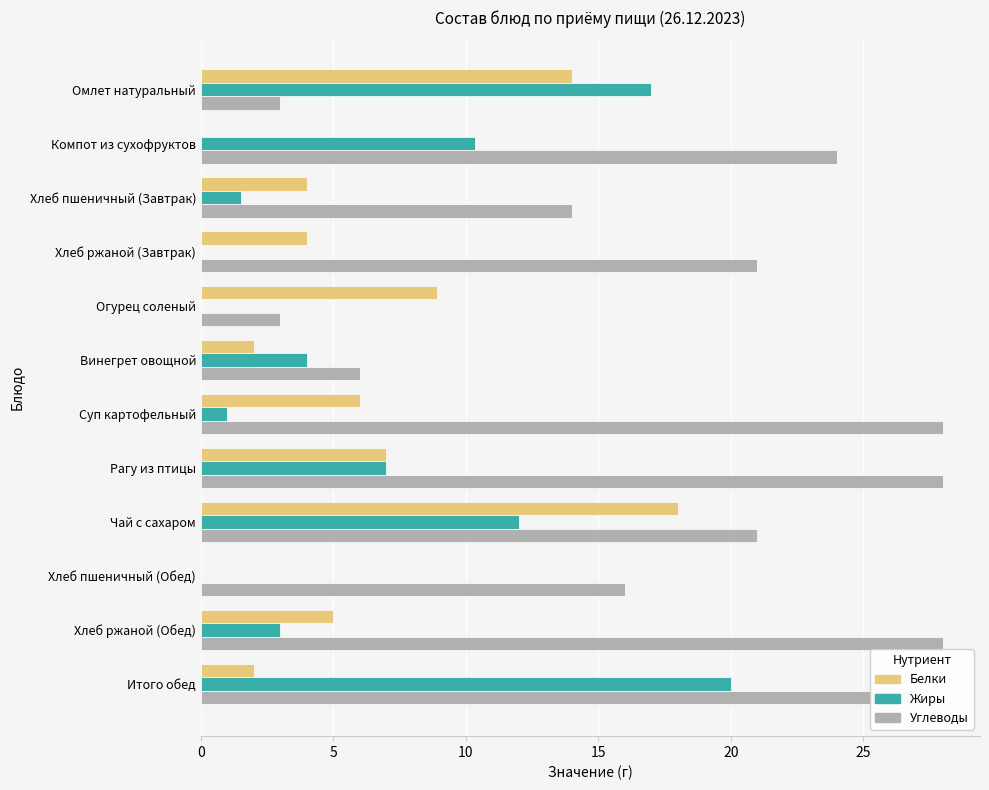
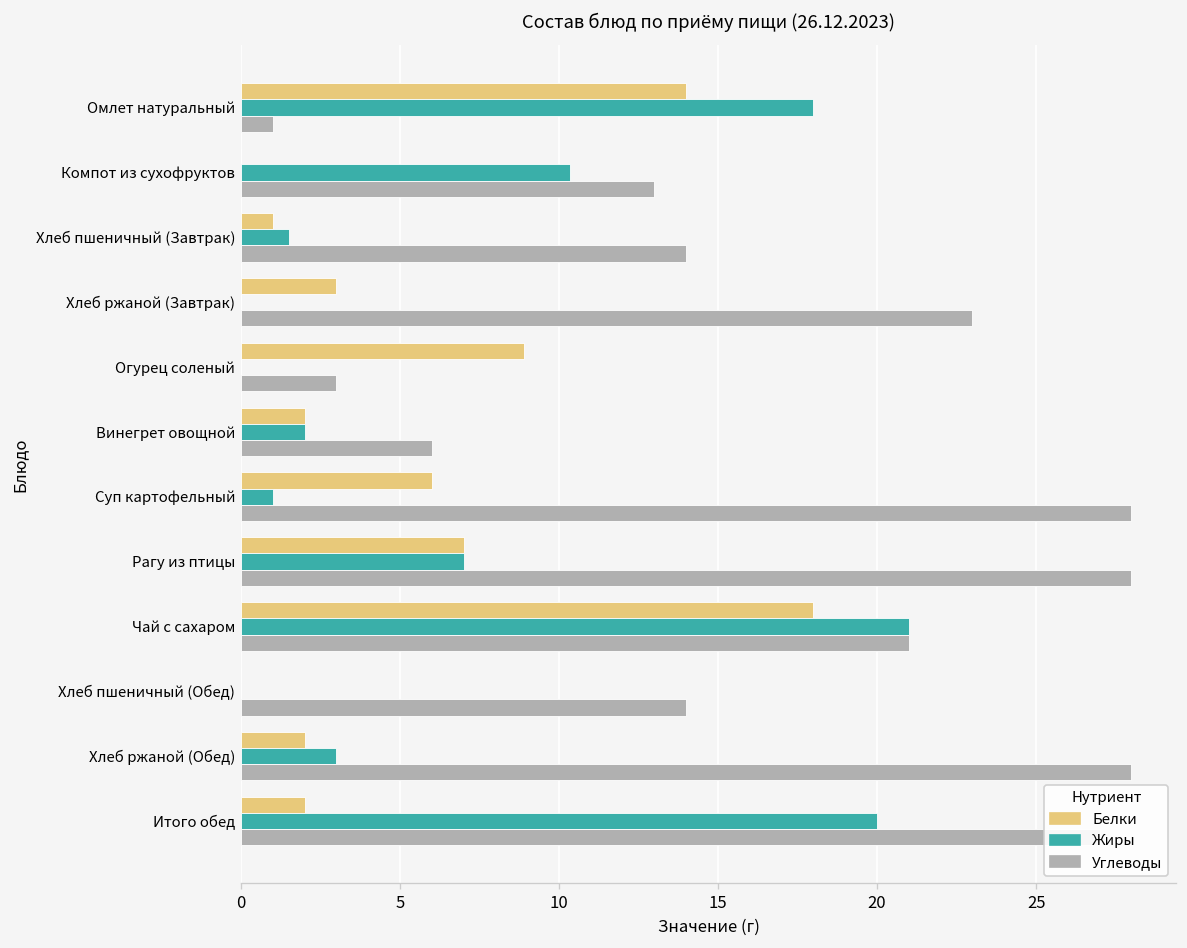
  {
    "Белки": {
      "Омлет натуральный": 14,
      "Компот из сухофруктов": 0,
-     "Хлеб пшеничный (Завтрак)": 4,
-     "Хлеб ржаной (Завтрак)": 4,
+     "Хлеб пшеничный (Завтрак)": 1,
+     "Хлеб ржаной (Завтрак)": 3,
      "Огурец соленый": 8.9,
      "Винегрет овощной": 2,
      "Суп картофельный": 6,
      "Рагу из птицы": 7,
      "Чай с сахаром": 18,
      "Хлеб пшеничный (Обед)": 0,
-     "Хлеб ржаной (Обед)": 5,
+     "Хлеб ржаной (Обед)": 2,
      "Итого обед": 2
    },
    "Жиры": {
-     "Омлет натуральный": 17,
+     "Омлет натуральный": 18,
      "Компот из сухофруктов": 10.4,
      "Хлеб пшеничный (Завтрак)": 1.5,
      "Хлеб ржаной (Завтрак)": 0,
      "Огурец соленый": 0,
-     "Винегрет овощной": 4,
+     "Винегрет овощной": 2,
      "Суп картофельный": 1,
      "Рагу из птицы": 7,
-     "Чай с сахаром": 12,
+     "Чай с сахаром": 21,
      "Хлеб пшеничный (Обед)": 0,
      "Хлеб ржаной (Обед)": 3,
      "Итого обед": 20
    },
    "Углеводы": {
-     "Омлет натуральный": 3,
-     "Компот из сухофруктов": 24,
+     "Омлет натуральный": 1,
+     "Компот из сухофруктов": 13,
      "Хлеб пшеничный (Завтрак)": 14,
-     "Хлеб ржаной (Завтрак)": 21,
+     "Хлеб ржаной (Завтрак)": 23,
      "Огурец соленый": 3,
      "Винегрет овощной": 6,
      "Суп картофельный": 28,
      "Рагу из птицы": 28,
      "Чай с сахаром": 21,
-     "Хлеб пшеничный (Обед)": 16,
+     "Хлеб пшеничный (Обед)": 14,
      "Хлеб ржаной (Обед)": 28
    }
  }
